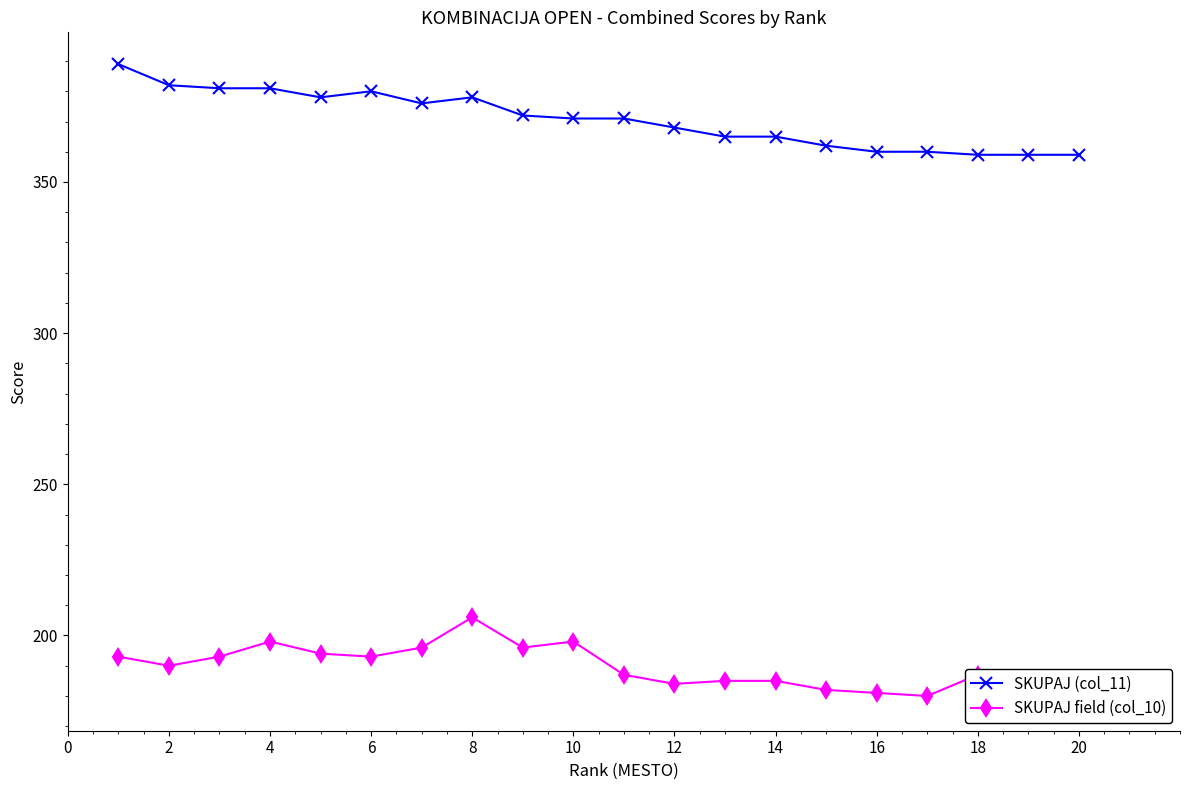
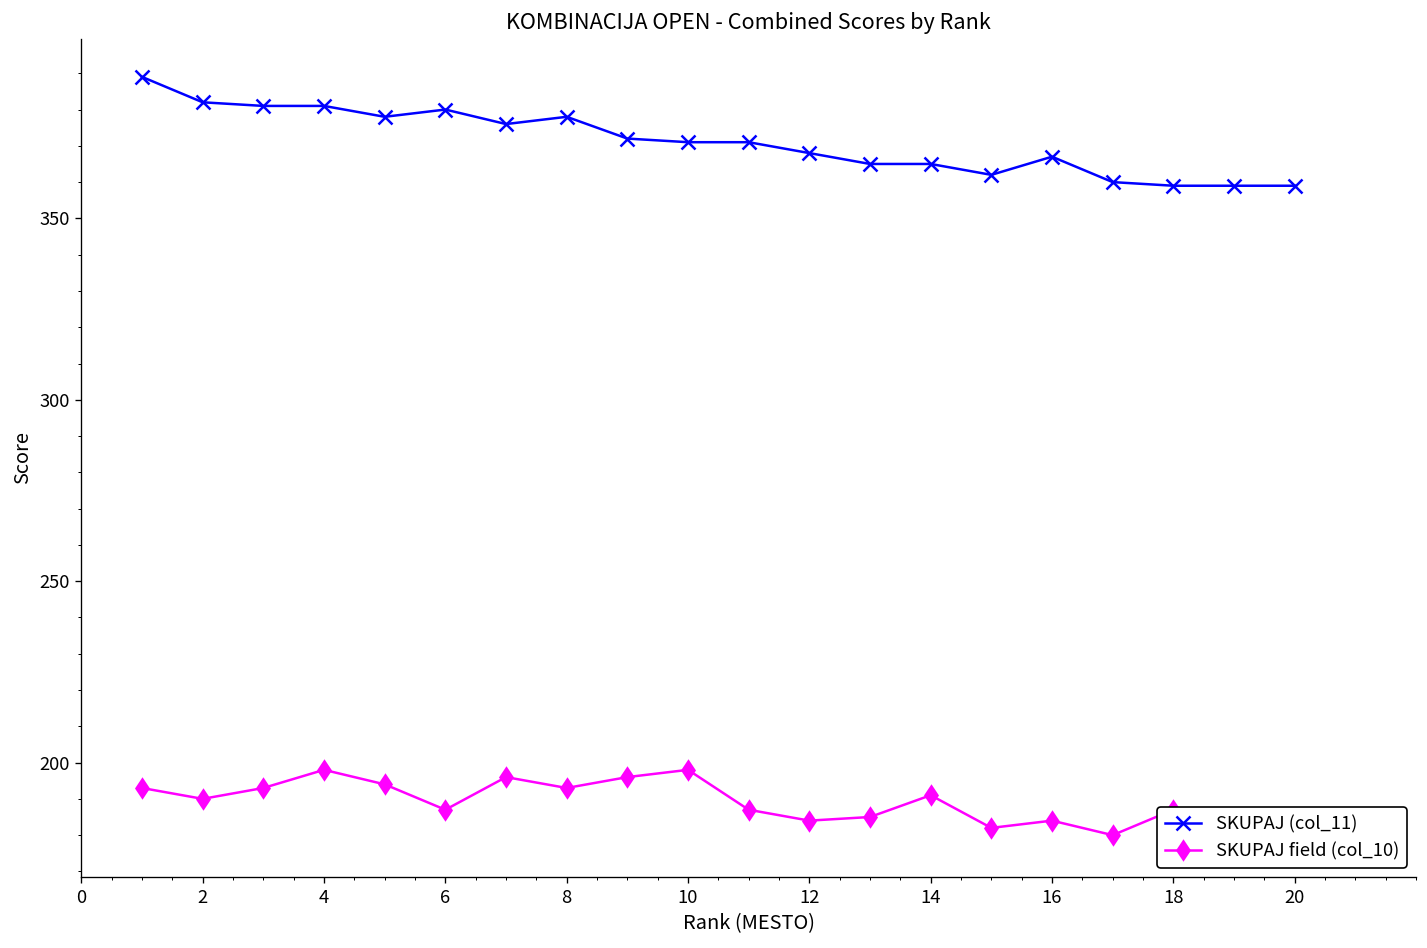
  {
    "SKUPAJ (col_11)": {
      "2": 382,
      "4": 381,
      "6": 380,
      "8": 378,
      "10": 371,
      "12": 368,
      "14": 365,
-     "16": 360,
+     "16": 367,
      "18": 359,
      "20": 359
    },
    "SKUPAJ field (col_10)": {
      "2": 190,
      "4": 198,
-     "6": 193,
-     "8": 206,
+     "6": 187,
+     "8": 193,
      "10": 198,
      "12": 184,
-     "14": 185,
-     "16": 181
+     "14": 191,
+     "16": 184
    }
  }
